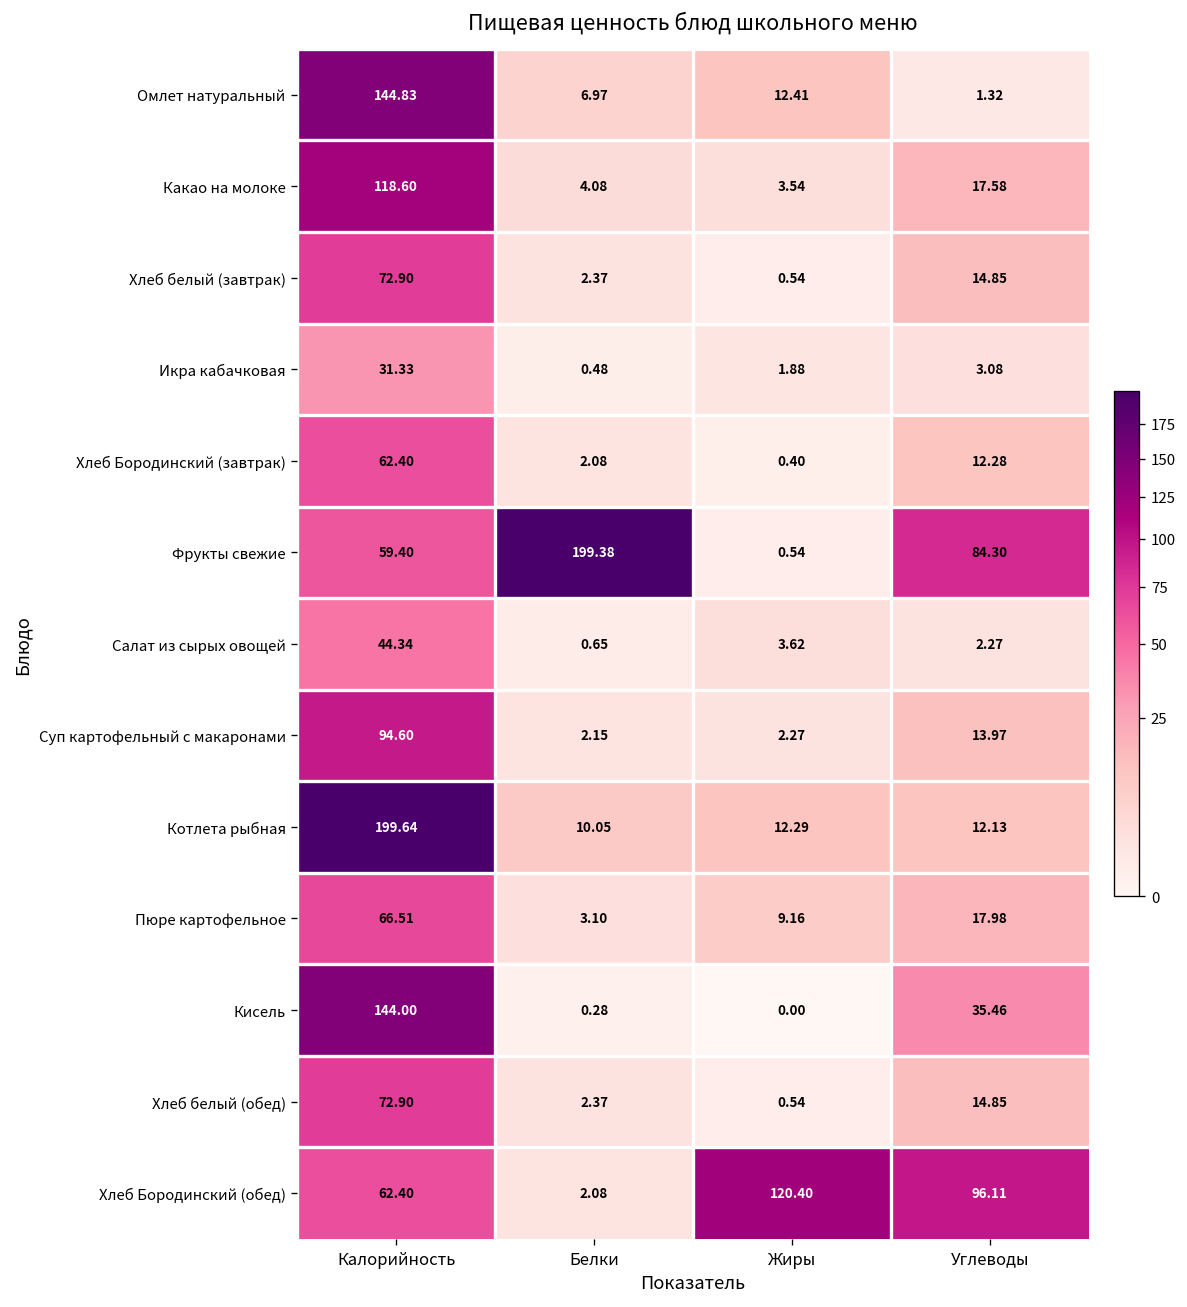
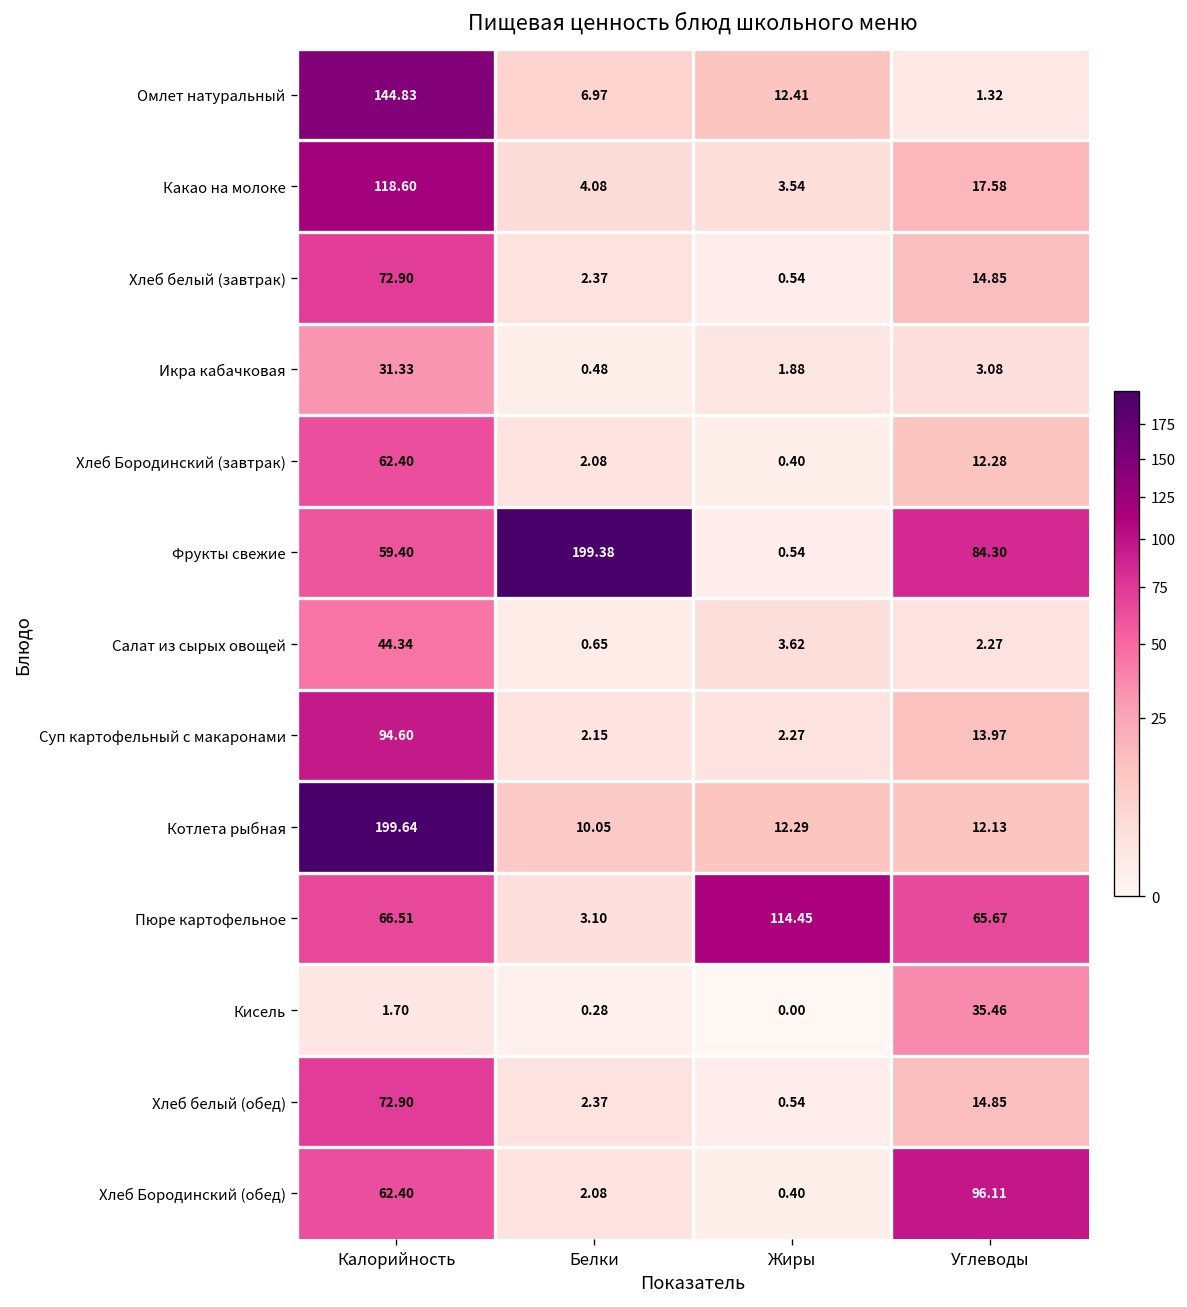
  {
    "Омлет натуральный": {
      "Калорийность": 144.83,
      "Белки": 6.97,
      "Жиры": 12.41,
      "Углеводы": 1.32
    },
    "Какао на молоке": {
      "Калорийность": 118.60,
      "Белки": 4.08,
      "Жиры": 3.54,
      "Углеводы": 17.58
    },
    "Хлеб белый (завтрак)": {
      "Калорийность": 72.90,
      "Белки": 2.37,
      "Жиры": 0.54,
      "Углеводы": 14.85
    },
    "Икра кабачковая": {
      "Калорийность": 31.33,
      "Белки": 0.48,
      "Жиры": 1.88,
      "Углеводы": 3.08
    },
    "Хлеб Бородинский (завтрак)": {
      "Калорийность": 62.40,
      "Белки": 2.08,
      "Жиры": 0.40,
      "Углеводы": 12.28
    },
    "Фрукты свежие": {
      "Калорийность": 59.40,
      "Белки": 199.38,
      "Жиры": 0.54,
      "Углеводы": 84.30
    },
    "Салат из сырых овощей": {
      "Калорийность": 44.34,
      "Белки": 0.65,
      "Жиры": 3.62,
      "Углеводы": 2.27
    },
    "Суп картофельный с макаронами": {
      "Калорийность": 94.60,
      "Белки": 2.15,
      "Жиры": 2.27,
      "Углеводы": 13.97
    },
    "Котлета рыбная": {
      "Калорийность": 199.64,
      "Белки": 10.05,
      "Жиры": 12.29,
      "Углеводы": 12.13
    },
    "Пюре картофельное": {
      "Калорийность": 66.51,
      "Белки": 3.10,
-     "Жиры": 9.16,
-     "Углеводы": 17.98
+     "Жиры": 114.45,
+     "Углеводы": 65.67
    },
    "Кисель": {
-     "Калорийность": 144.00,
+     "Калорийность": 1.70,
      "Белки": 0.28,
      "Жиры": 0.00,
      "Углеводы": 35.46
    },
    "Хлеб белый (обед)": {
      "Калорийность": 72.90,
      "Белки": 2.37,
      "Жиры": 0.54,
      "Углеводы": 14.85
    },
    "Хлеб Бородинский (обед)": {
      "Калорийность": 62.40,
      "Белки": 2.08,
-     "Жиры": 120.40,
+     "Жиры": 0.40,
      "Углеводы": 96.11
    }
  }
